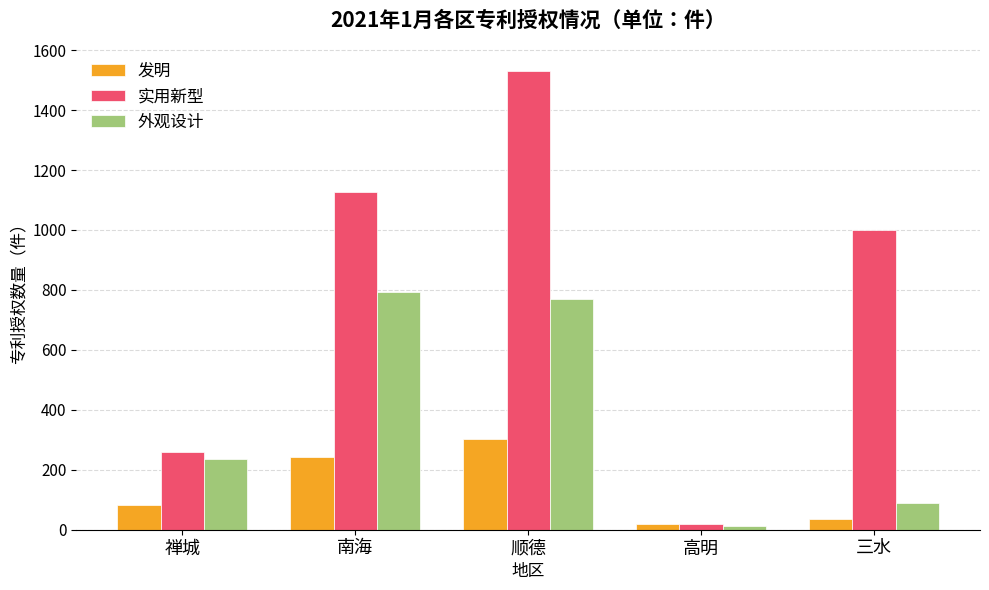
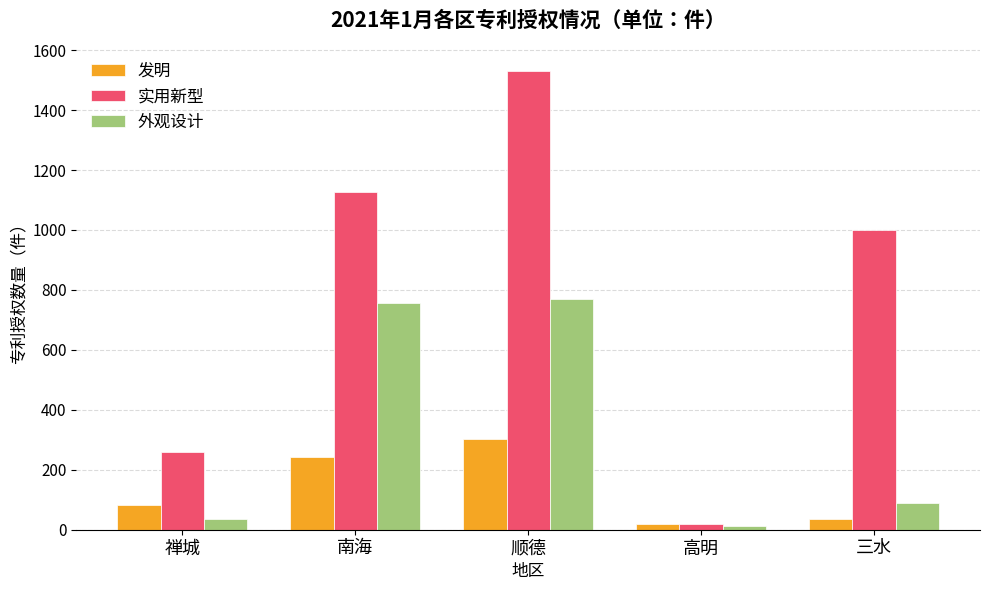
  {
    "发明": {
      "禅城": 80,
      "南海": 240,
      "顺德": 300,
      "高明": 20,
      "三水": 40
    },
    "实用新型": {
      "禅城": 260,
      "南海": 1130,
      "顺德": 1530,
      "高明": 20,
      "三水": 1000
    },
    "外观设计": {
-     "禅城": 240,
-     "南海": 790,
+     "禅城": 40,
+     "南海": 760,
      "顺德": 770,
      "高明": 10,
      "三水": 90
    }
  }
